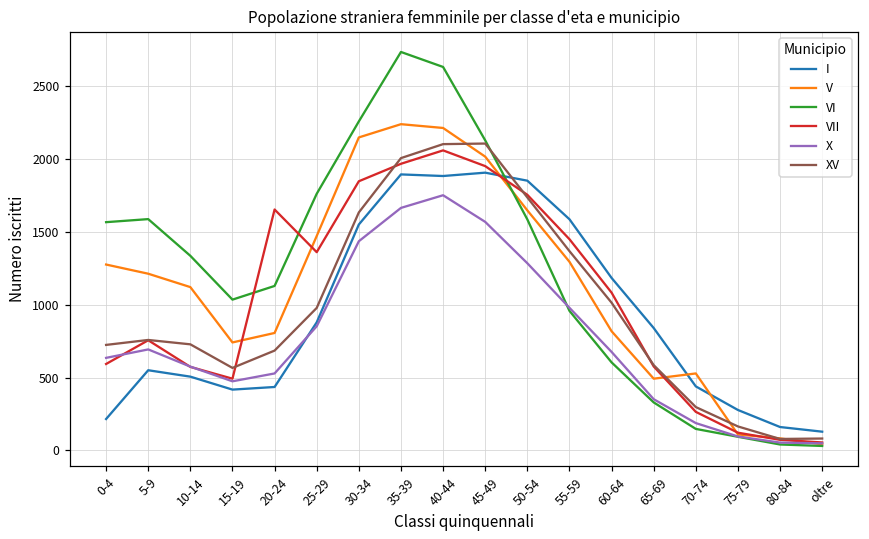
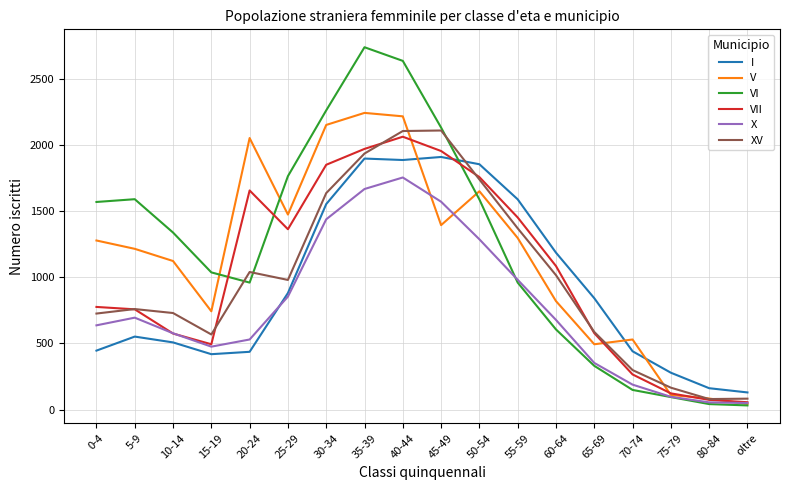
  {
    "I": {
-     "0-4": 220,
+     "0-4": 450,
      "5-9": 550,
      "10-14": 510,
      "15-19": 420,
      "20-24": 440,
      "25-29": 880,
      "30-34": 1550,
      "35-39": 1900,
      "40-44": 1890,
      "45-49": 1910,
      "50-54": 1850,
      "55-59": 1590,
      "60-64": 1190,
      "65-69": 840,
      "70-74": 440,
      "75-79": 280,
      "80-84": 160,
      "oltre": 130
    },
    "V": {
      "0-4": 1280,
      "5-9": 1210,
      "10-14": 1120,
      "15-19": 740,
-     "20-24": 810,
+     "20-24": 2050,
      "25-29": 1470,
      "30-34": 2150,
      "35-39": 2240,
      "40-44": 2220,
-     "45-49": 2020,
+     "45-49": 1390,
      "50-54": 1650,
      "55-59": 1300,
      "60-64": 820,
      "65-69": 490,
      "70-74": 530
    },
    "VI": {
      "0-4": 1570,
      "5-9": 1590,
      "10-14": 1340,
      "15-19": 1040,
-     "20-24": 1130,
+     "20-24": 960,
      "25-29": 1760,
      "30-34": 2260,
      "35-39": 2740,
      "40-44": 2630,
      "45-49": 2130,
      "50-54": 1590,
      "55-59": 960,
      "60-64": 610,
      "65-69": 330,
      "70-74": 150
    },
    "VII": {
-     "0-4": 590,
+     "0-4": 780,
      "20-24": 1660,
      "25-29": 1360,
      "30-34": 1850,
      "35-39": 1970,
      "40-44": 2060,
      "45-49": 1950,
      "55-59": 1450,
      "60-64": 1080,
      "70-74": 270
    },
    "X": {
      "0-4": 640,
      "5-9": 690,
      "20-24": 530,
      "25-29": 850,
      "30-34": 1440,
      "35-39": 1670,
      "40-44": 1750,
      "45-49": 1570,
      "50-54": 1290,
      "55-59": 980,
      "60-64": 680,
      "65-69": 350,
      "70-74": 190
    },
    "XV": {
      "0-4": 730,
      "10-14": 730,
      "15-19": 570,
-     "20-24": 690,
+     "20-24": 1040,
      "25-29": 980,
      "30-34": 1640,
-     "35-39": 2010,
+     "35-39": 1930,
      "40-44": 2100,
      "45-49": 2110,
      "55-59": 1370,
      "60-64": 1020,
      "70-74": 300,
      "75-79": 170,
      "oltre": 80
    }
  }
